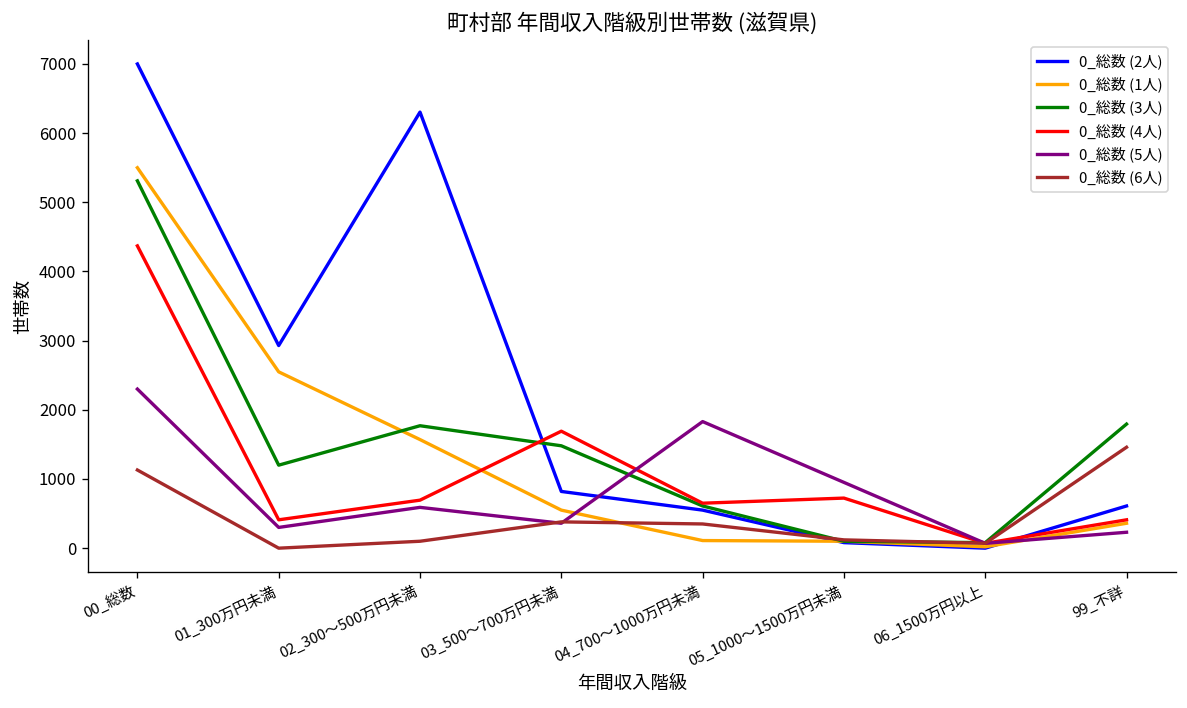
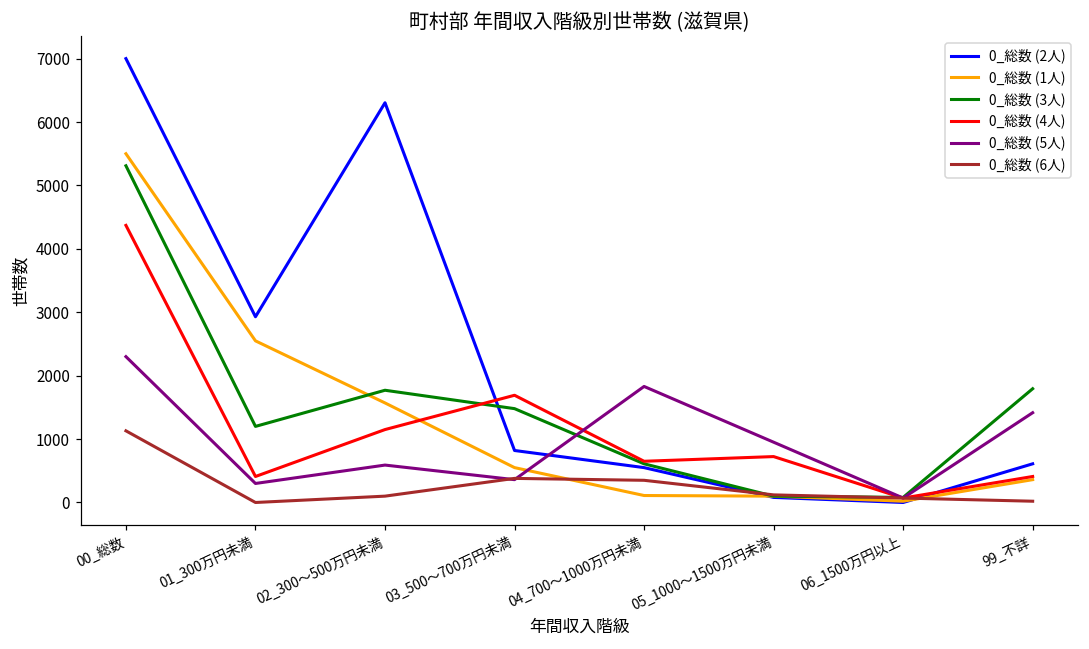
  {
    "0_総数 (2人)": {
      "00_総数": 7000,
      "01_300万円未満": 2900,
      "02_300～500万円未満": 6300,
      "03_500～700万円未満": 800,
      "04_700～1000万円未満": 600,
      "99_不詳": 600
    },
    "0_総数 (1人)": {
      "00_総数": 5500,
      "01_300万円未満": 2500,
      "02_300～500万円未満": 1600,
      "03_500～700万円未満": 600,
      "04_700～1000万円未満": 100,
      "99_不詳": 400
    },
    "0_総数 (3人)": {
      "00_総数": 5300,
      "01_300万円未満": 1200,
      "02_300～500万円未満": 1800,
      "03_500～700万円未満": 1500,
      "99_不詳": 1800
    },
    "0_総数 (4人)": {
      "00_総数": 4400,
      "01_300万円未満": 400,
-     "02_300～500万円未満": 700,
+     "02_300～500万円未満": 1200,
      "03_500～700万円未満": 1700,
      "05_1000～1500万円未満": 700,
      "99_不詳": 400
    },
    "0_総数 (5人)": {
      "00_総数": 2300,
      "01_300万円未満": 300,
      "02_300～500万円未満": 600,
      "04_700～1000万円未満": 1800,
      "05_1000～1500万円未満": 1000,
-     "99_不詳": 200
+     "99_不詳": 1400
    },
    "0_総数 (6人)": {
      "00_総数": 1100,
      "01_300万円未満": 0,
      "02_300～500万円未満": 100,
      "04_700～1000万円未満": 400,
-     "99_不詳": 1500
+     "99_不詳": 0
    }
  }
